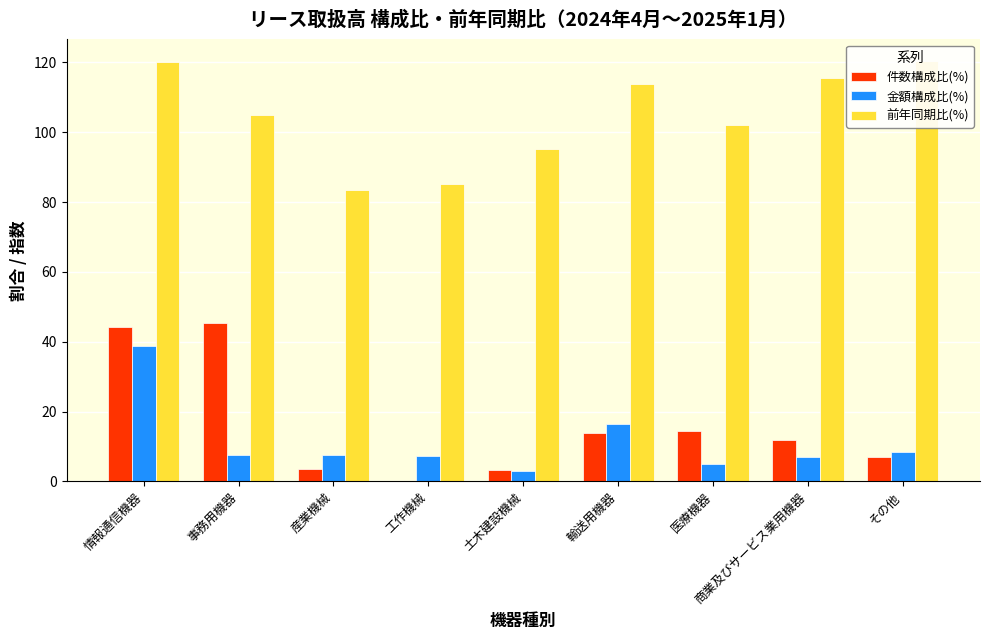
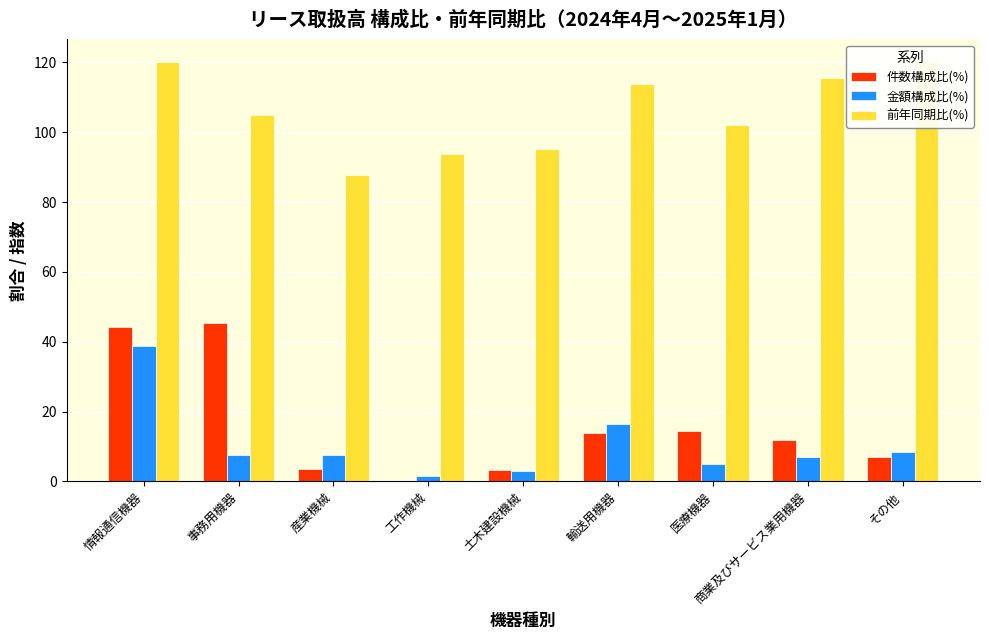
  {
    "件数構成比(%)": {
      "情報通信機器": 44,
      "事務用機器": 45,
      "産業機械": 4,
      "土木建設機械": 3,
      "輸送用機器": 14,
      "医療機器": 14,
      "商業及びサービス業用機器": 12,
      "その他": 7
    },
    "金額構成比(%)": {
      "情報通信機器": 39,
      "事務用機器": 8,
      "産業機械": 7,
-     "工作機械": 7,
+     "工作機械": 1,
      "土木建設機械": 3,
      "輸送用機器": 16,
      "医療機器": 5,
      "商業及びサービス業用機器": 7,
      "その他": 8
    },
    "前年同期比(%)": {
      "情報通信機器": 120,
      "事務用機器": 105,
-     "産業機械": 83,
-     "工作機械": 85,
+     "産業機械": 88,
+     "工作機械": 94,
      "土木建設機械": 95,
      "輸送用機器": 114,
      "医療機器": 102,
      "商業及びサービス業用機器": 116
    }
  }
